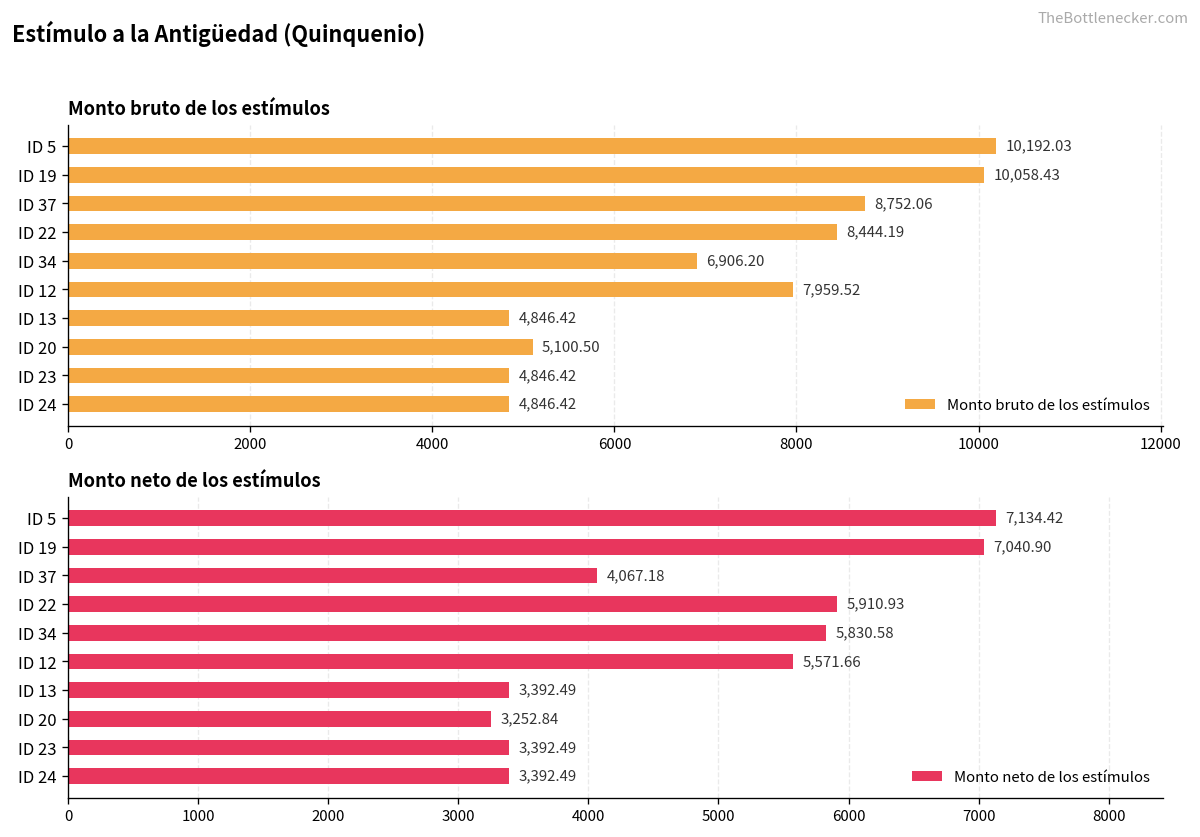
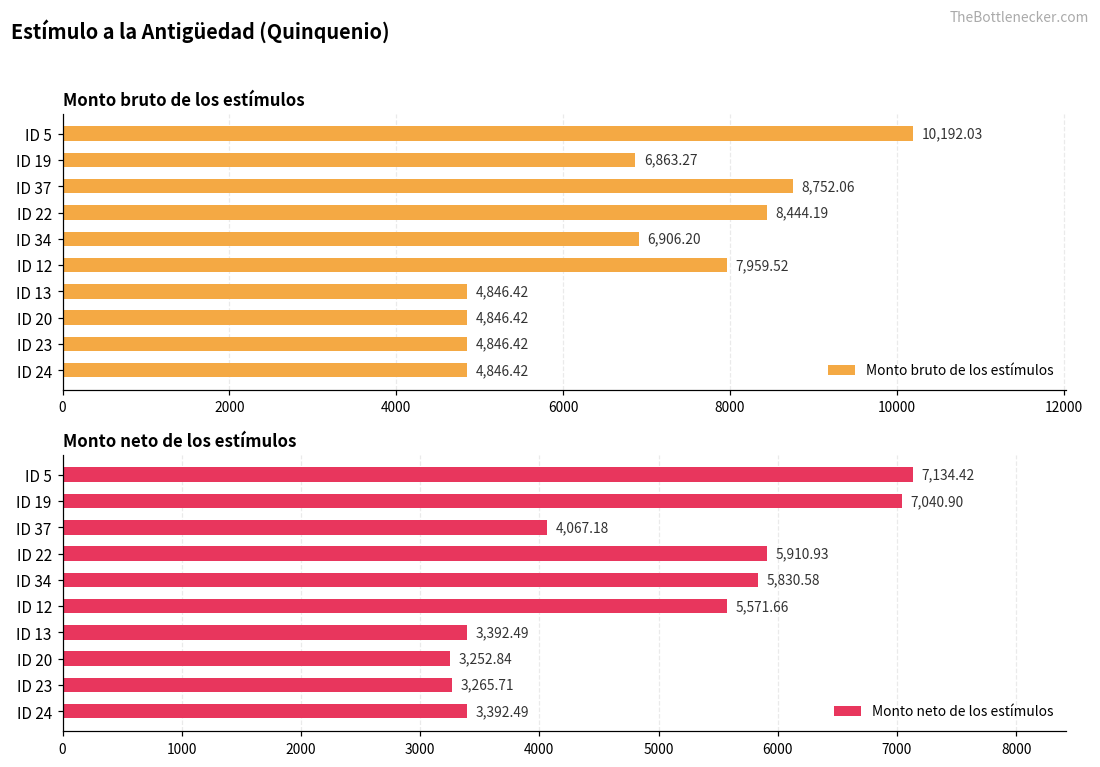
  {
    "Monto bruto de los estímulos": {
      "ID 5": "10,192.03",
-     "ID 19": "10,058.43",
+     "ID 19": "6,863.27",
      "ID 37": "8,752.06",
      "ID 22": "8,444.19",
      "ID 34": "6,906.20",
      "ID 12": "7,959.52",
      "ID 13": "4,846.42",
-     "ID 20": "5,100.50",
+     "ID 20": "4,846.42",
      "ID 23": "4,846.42",
      "ID 24": "4,846.42"
    },
    "Monto neto de los estímulos": {
      "ID 5": "7,134.42",
      "ID 19": "7,040.90",
      "ID 37": "4,067.18",
      "ID 22": "5,910.93",
      "ID 34": "5,830.58",
      "ID 12": "5,571.66",
      "ID 13": "3,392.49",
      "ID 20": "3,252.84",
-     "ID 23": "3,392.49",
+     "ID 23": "3,265.71",
      "ID 24": "3,392.49"
    }
  }
